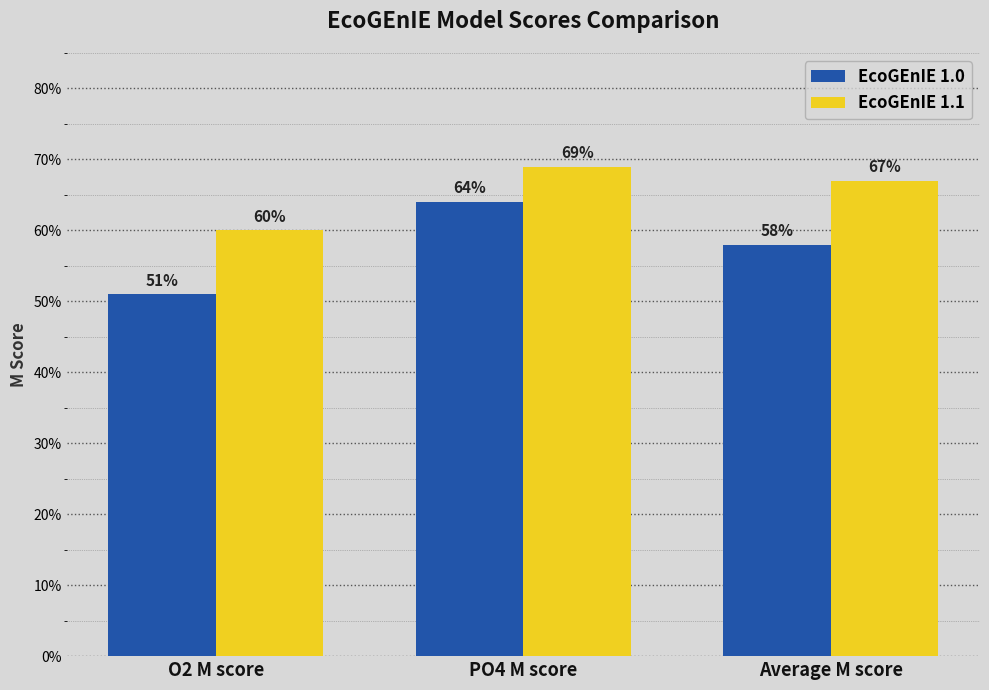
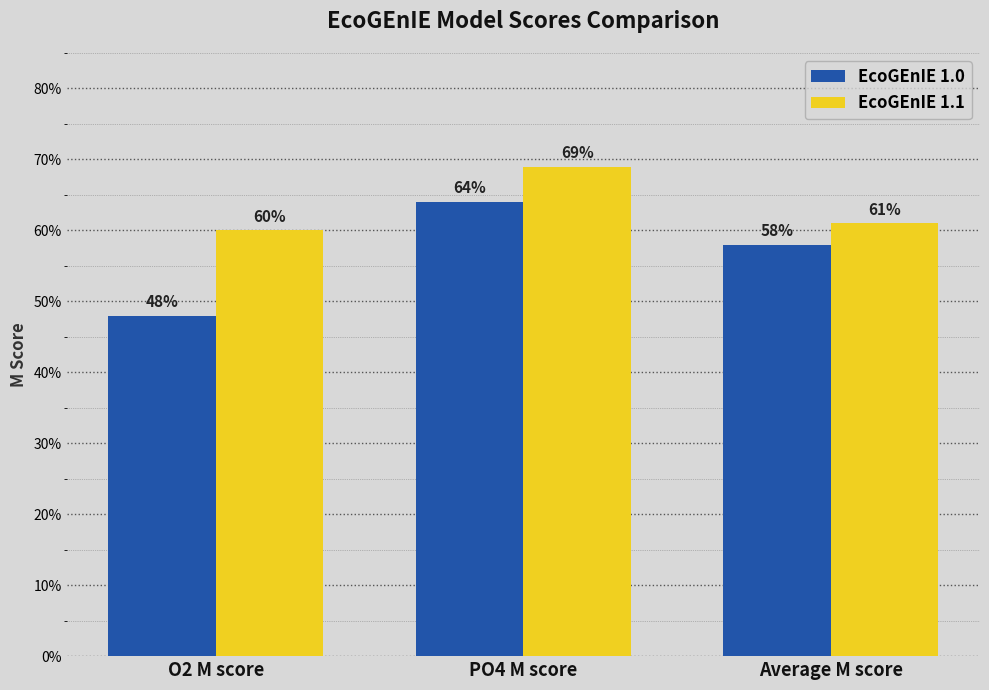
  {
    "EcoGEnIE 1.0": {
-     "O2 M score": "51%",
+     "O2 M score": "48%",
      "PO4 M score": "64%",
      "Average M score": "58%"
    },
    "EcoGEnIE 1.1": {
      "O2 M score": "60%",
      "PO4 M score": "69%",
-     "Average M score": "67%"
+     "Average M score": "61%"
    }
  }
